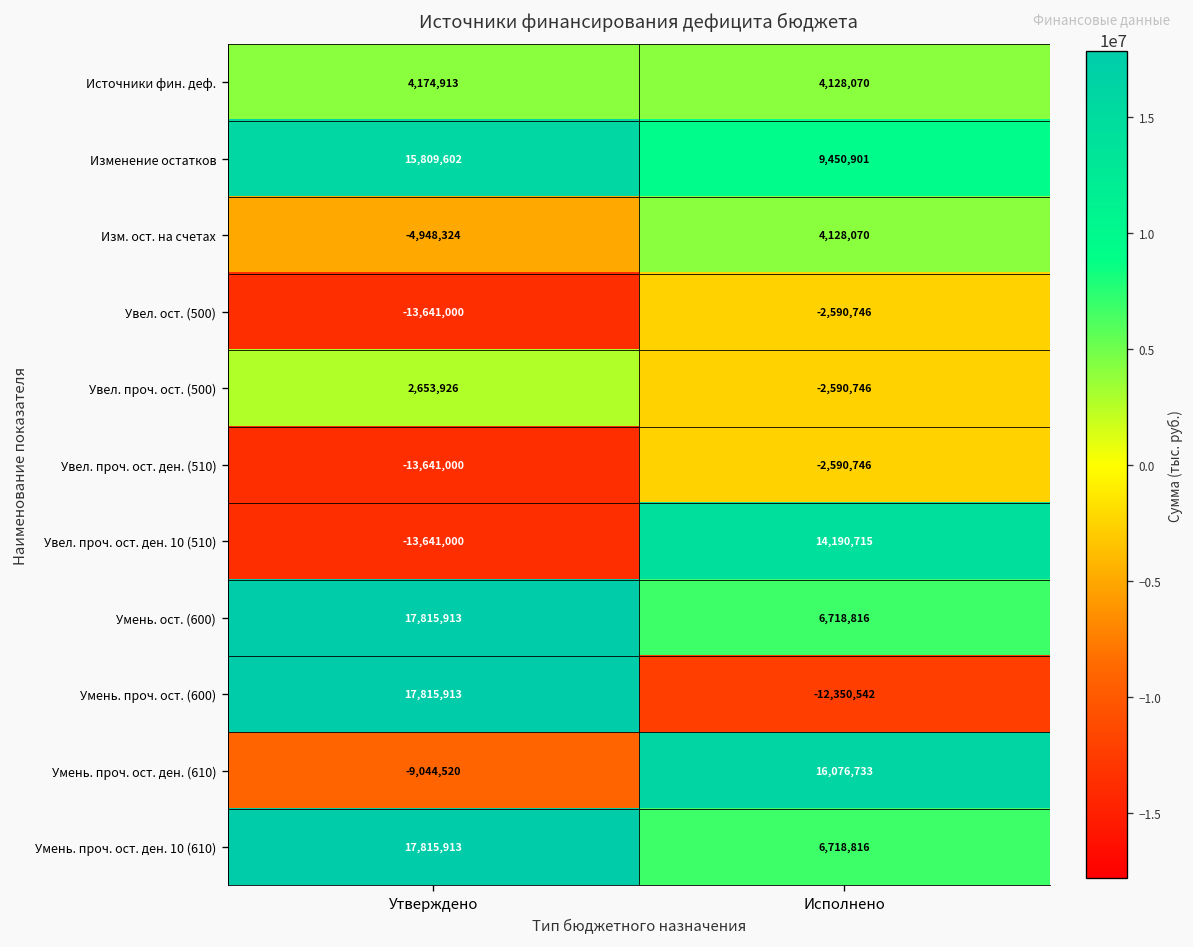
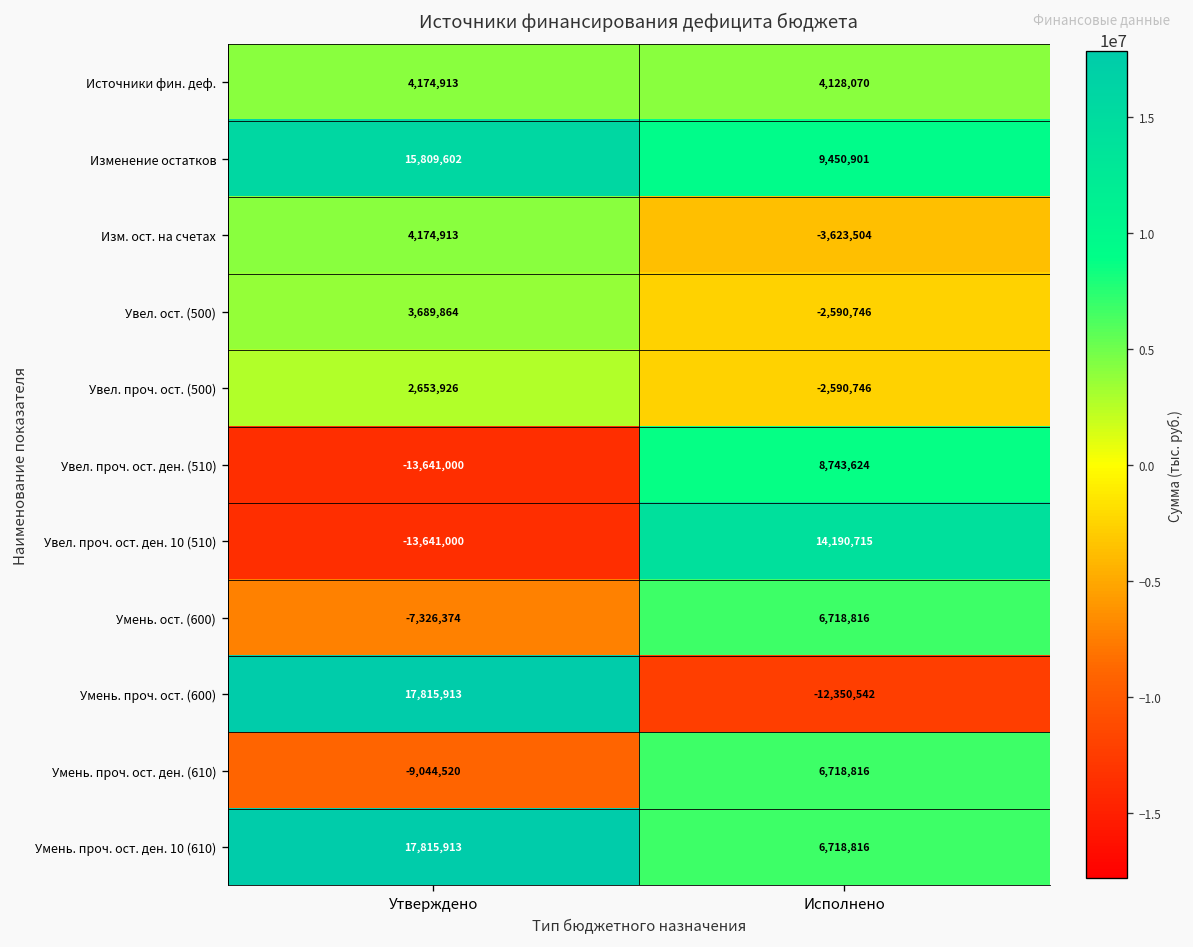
  {
    "Источники фин. деф.": {
      "Утверждено": "4,174,913",
      "Исполнено": "4,128,070"
    },
    "Изменение остатков": {
      "Утверждено": "15,809,602",
      "Исполнено": "9,450,901"
    },
    "Изм. ост. на счетах": {
-     "Утверждено": "-4,948,324",
-     "Исполнено": "4,128,070"
+     "Утверждено": "4,174,913",
+     "Исполнено": "-3,623,504"
    },
    "Увел. ост. (500)": {
-     "Утверждено": "-13,641,000",
+     "Утверждено": "3,689,864",
      "Исполнено": "-2,590,746"
    },
    "Увел. проч. ост. (500)": {
      "Утверждено": "2,653,926",
      "Исполнено": "-2,590,746"
    },
    "Увел. проч. ост. ден. (510)": {
      "Утверждено": "-13,641,000",
-     "Исполнено": "-2,590,746"
+     "Исполнено": "8,743,624"
    },
    "Увел. проч. ост. ден. 10 (510)": {
      "Утверждено": "-13,641,000",
      "Исполнено": "14,190,715"
    },
    "Умень. ост. (600)": {
-     "Утверждено": "17,815,913",
+     "Утверждено": "-7,326,374",
      "Исполнено": "6,718,816"
    },
    "Умень. проч. ост. (600)": {
      "Утверждено": "17,815,913",
      "Исполнено": "-12,350,542"
    },
    "Умень. проч. ост. ден. (610)": {
      "Утверждено": "-9,044,520",
-     "Исполнено": "16,076,733"
+     "Исполнено": "6,718,816"
    },
    "Умень. проч. ост. ден. 10 (610)": {
      "Утверждено": "17,815,913",
      "Исполнено": "6,718,816"
    }
  }
